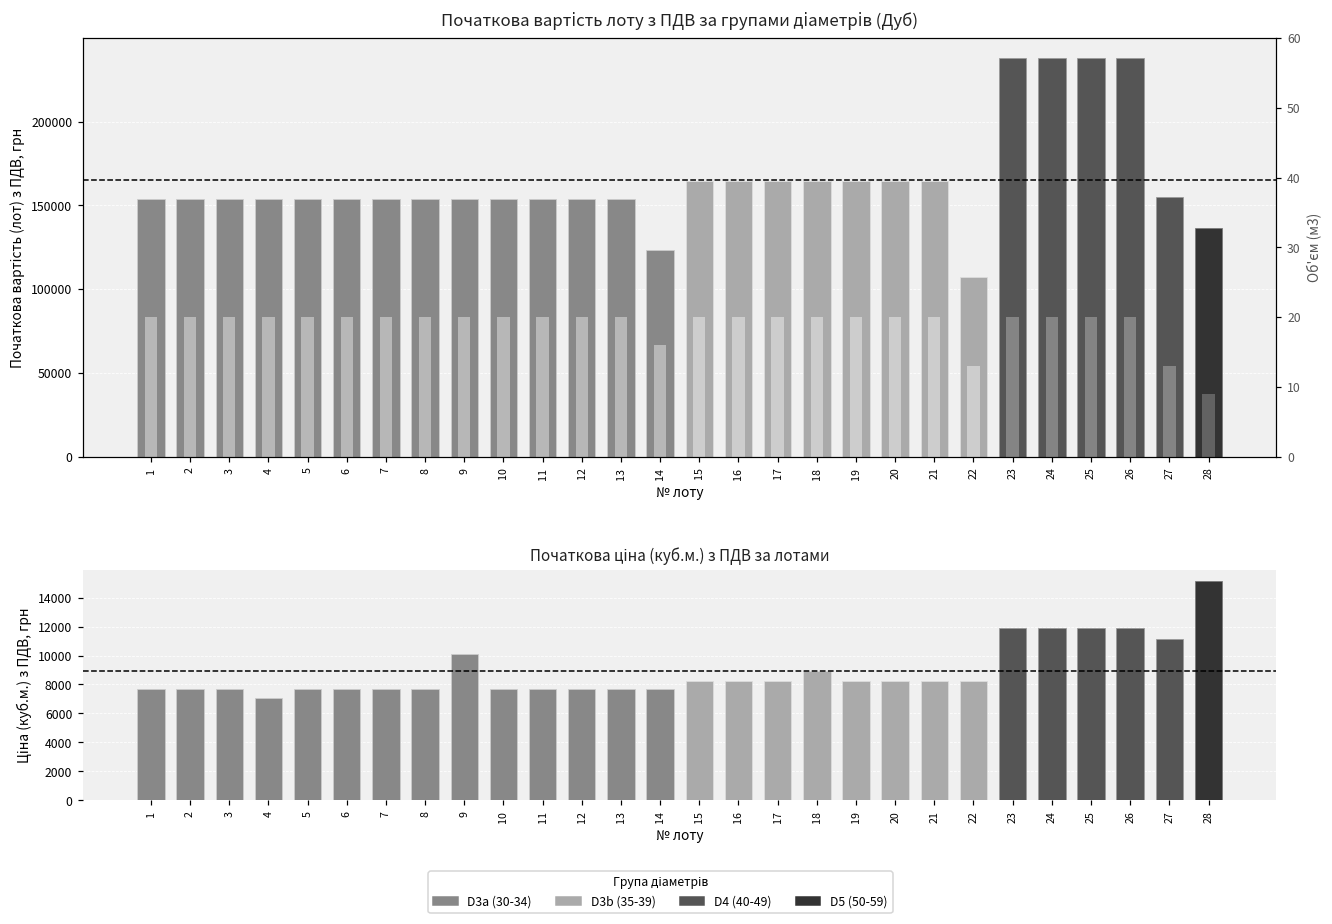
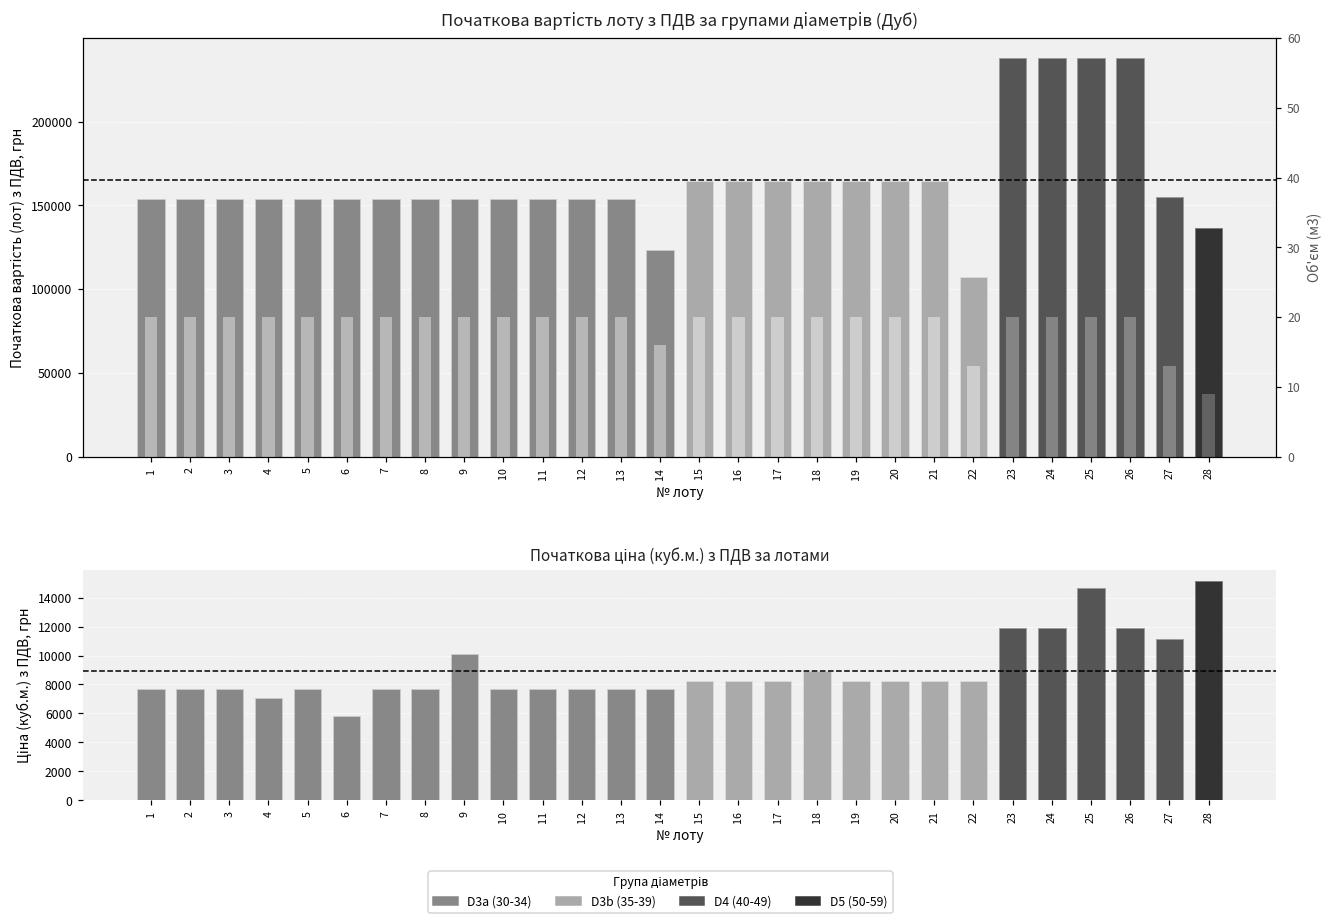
  {
    "Початкова ціна (куб.м.) з ПДВ за лотами": {
      "1": 7700,
      "2": 7700,
      "3": 7700,
      "4": 7000,
      "5": 7700,
-     "6": 7700,
+     "6": 5800,
      "7": 7700,
      "8": 7700,
      "9": 10100,
      "10": 7700,
      "11": 7700,
      "12": 7700,
      "13": 7700,
      "14": 7700,
      "15": 8200,
      "16": 8200,
      "17": 8200,
      "18": 8900,
      "19": 8200,
      "20": 8200,
      "21": 8200,
      "22": 8200,
      "23": 11900,
      "24": 11900,
-     "25": 11900,
+     "25": 14700,
      "26": 11900,
      "27": 11100,
      "28": 15100
    }
  }
